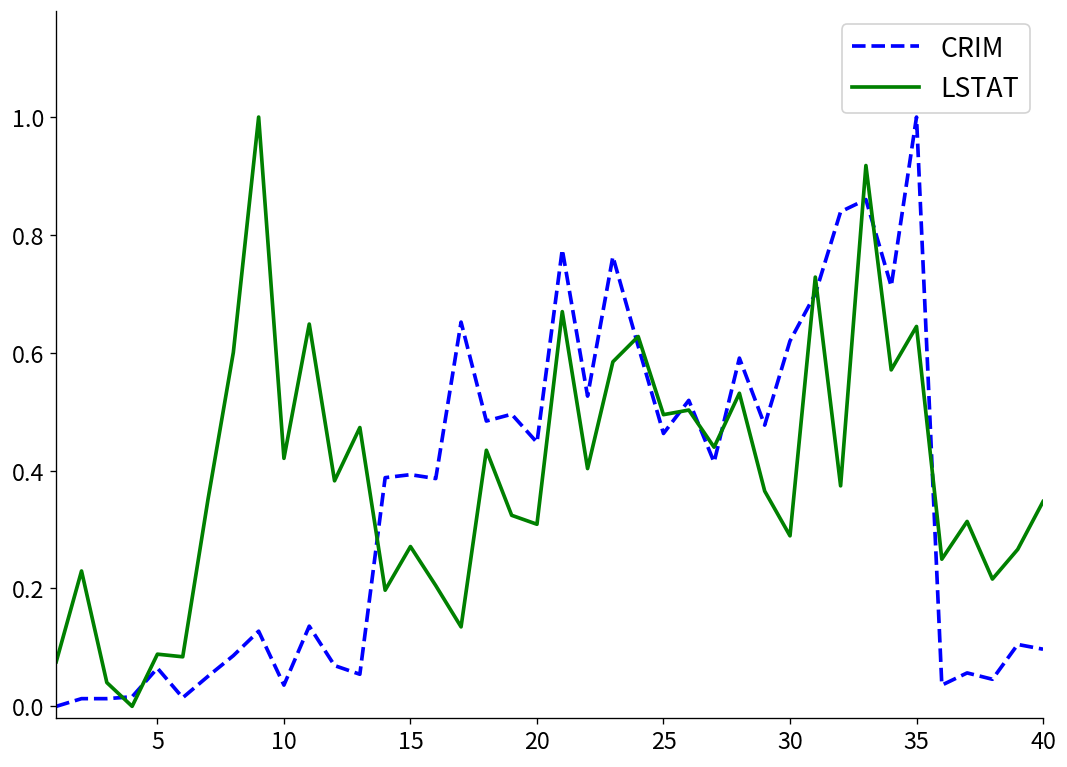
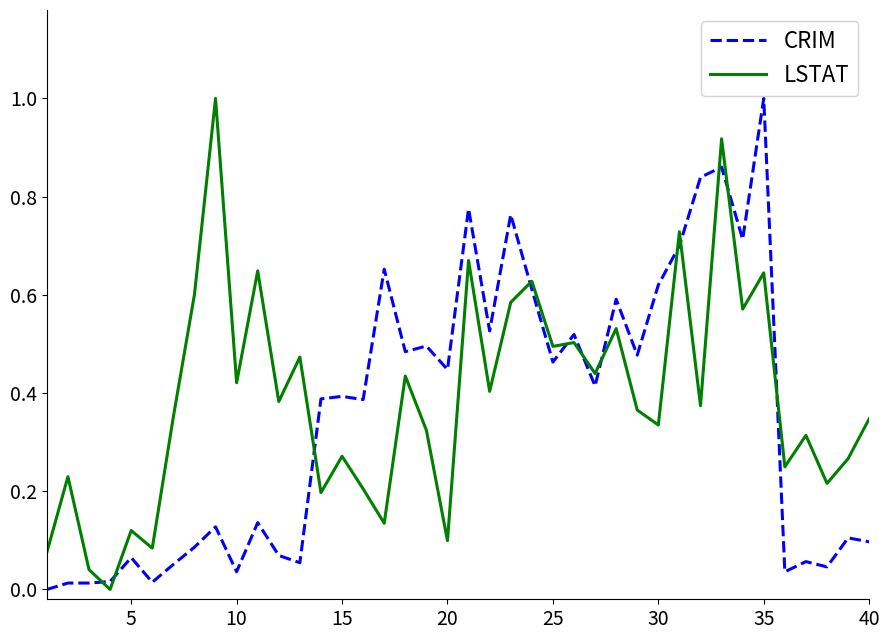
  {
    "CRIM": {
      "5": 0.06,
      "10": 0.04,
      "15": 0.39,
      "20": 0.45,
      "25": 0.46,
      "30": 0.62,
      "35": 1.00,
      "40": 0.10
    },
    "LSTAT": {
-     "5": 0.09,
+     "5": 0.12,
      "10": 0.42,
      "15": 0.27,
-     "20": 0.31,
+     "20": 0.10,
      "25": 0.49,
-     "30": 0.29,
+     "30": 0.33,
      "35": 0.64,
      "40": 0.35
    }
  }
